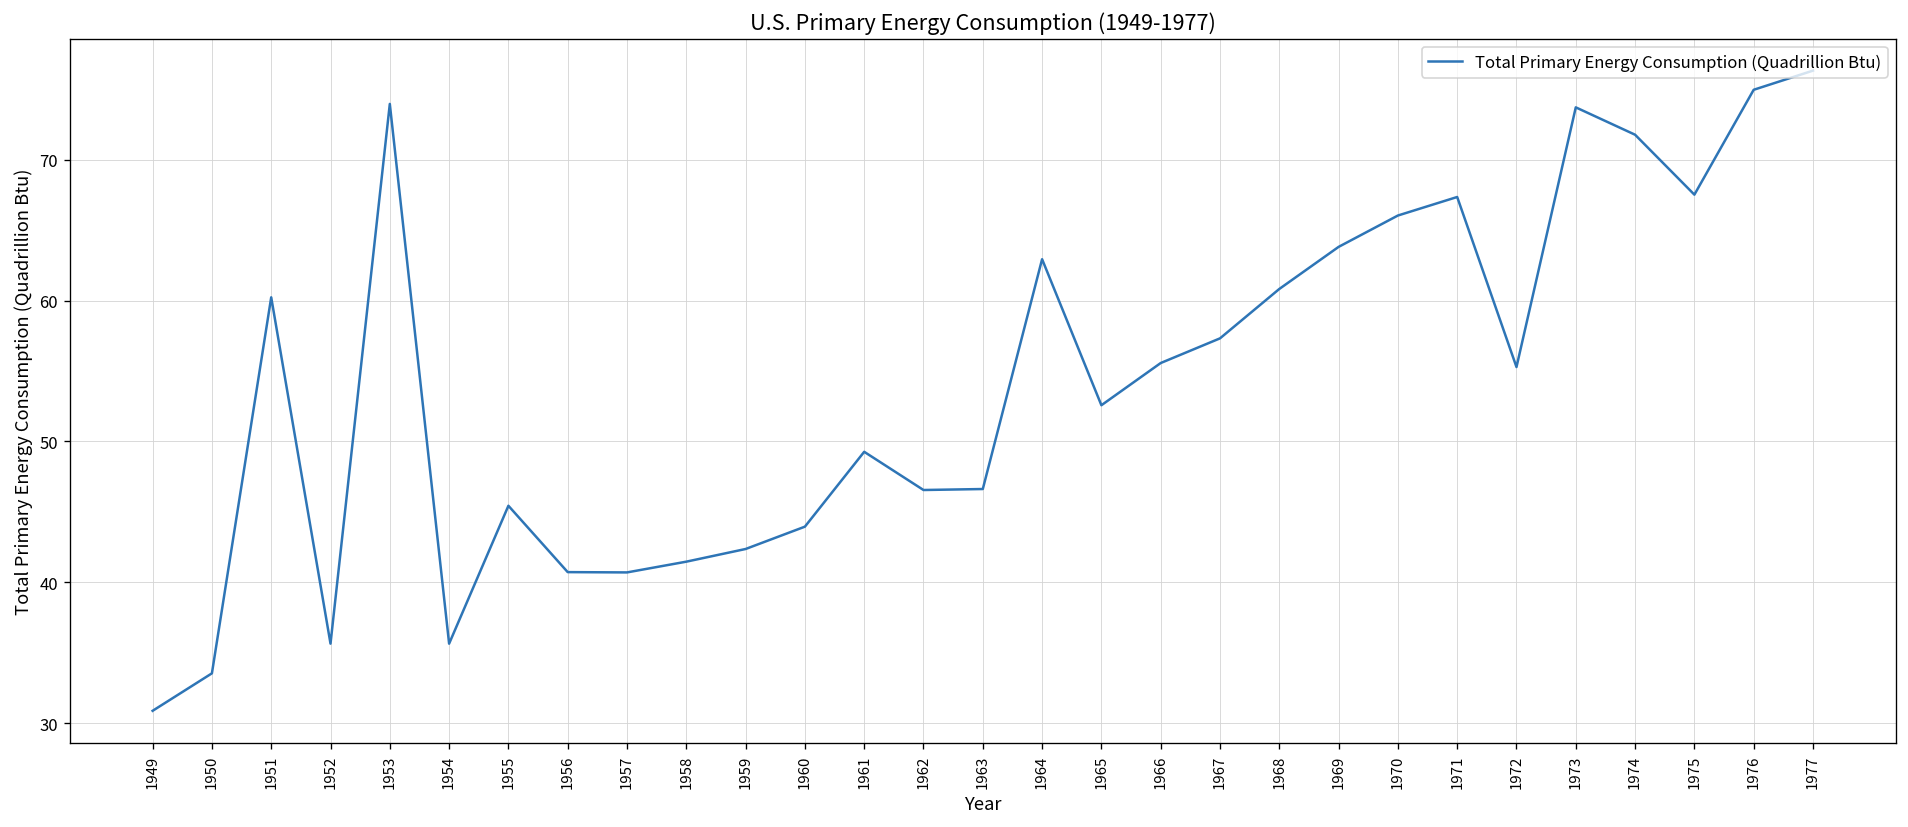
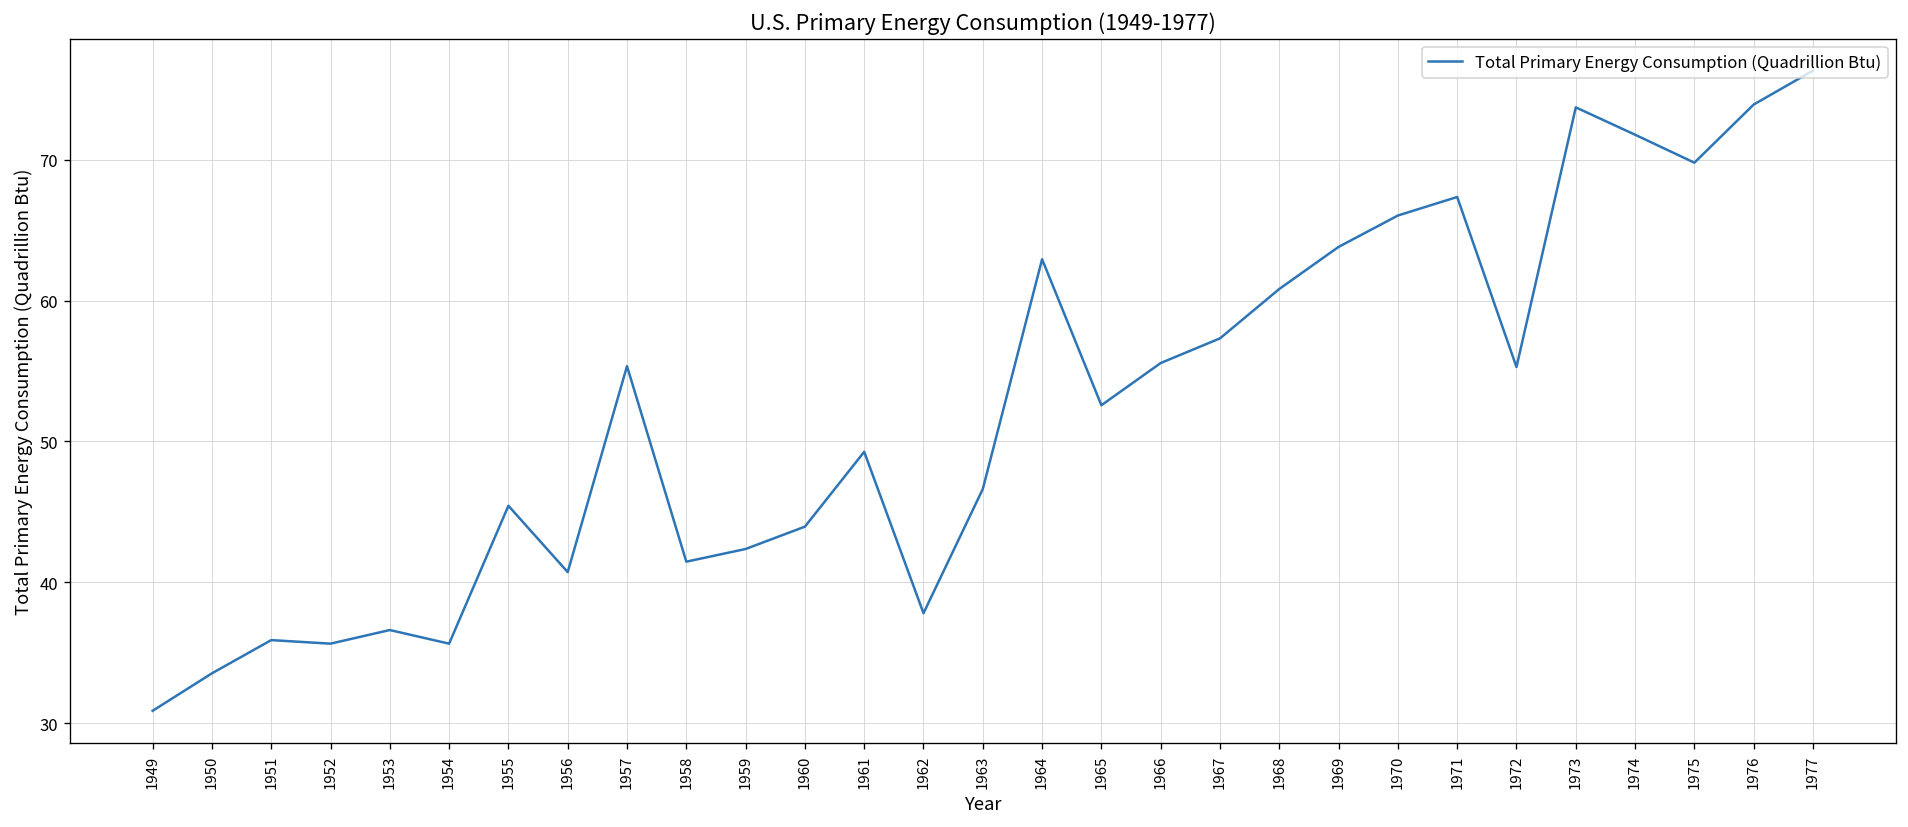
  {
    "1949": 30.9,
    "1950": 33.5,
-   "1951": 60.2,
+   "1951": 35.9,
    "1952": 35.6,
-   "1953": 74.0,
+   "1953": 36.6,
    "1954": 35.6,
    "1955": 45.4,
    "1956": 40.7,
-   "1957": 40.7,
+   "1957": 55.3,
    "1958": 41.5,
    "1959": 42.4,
    "1960": 43.9,
    "1961": 49.3,
-   "1962": 46.5,
+   "1962": 37.8,
    "1963": 46.6,
    "1964": 62.9,
    "1965": 52.6,
    "1966": 55.6,
    "1967": 57.3,
    "1968": 60.8,
    "1969": 63.8,
    "1970": 66.0,
    "1971": 67.4,
    "1972": 55.3,
    "1973": 73.7,
    "1974": 71.8,
-   "1975": 67.5,
-   "1976": 75.0
+   "1975": 69.8,
+   "1976": 73.9
  }
